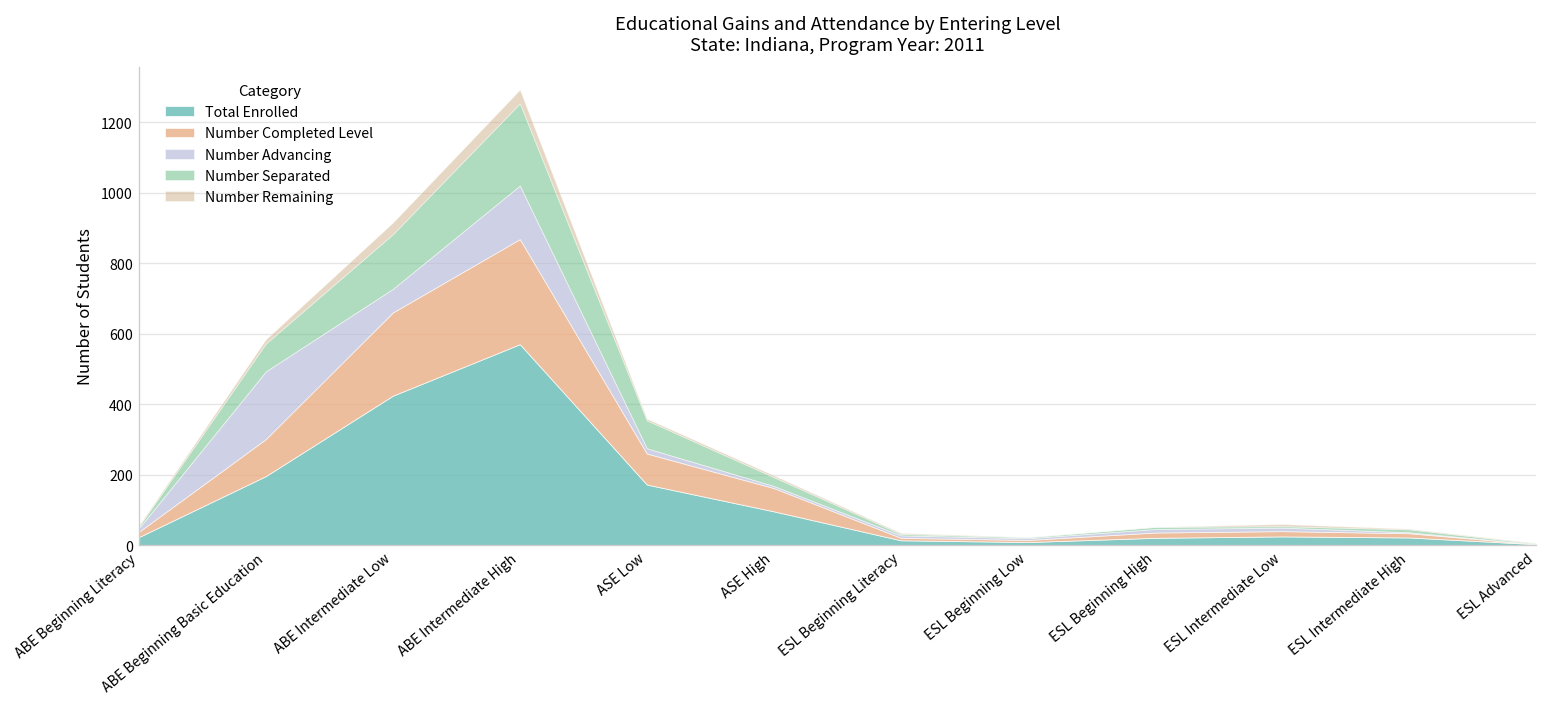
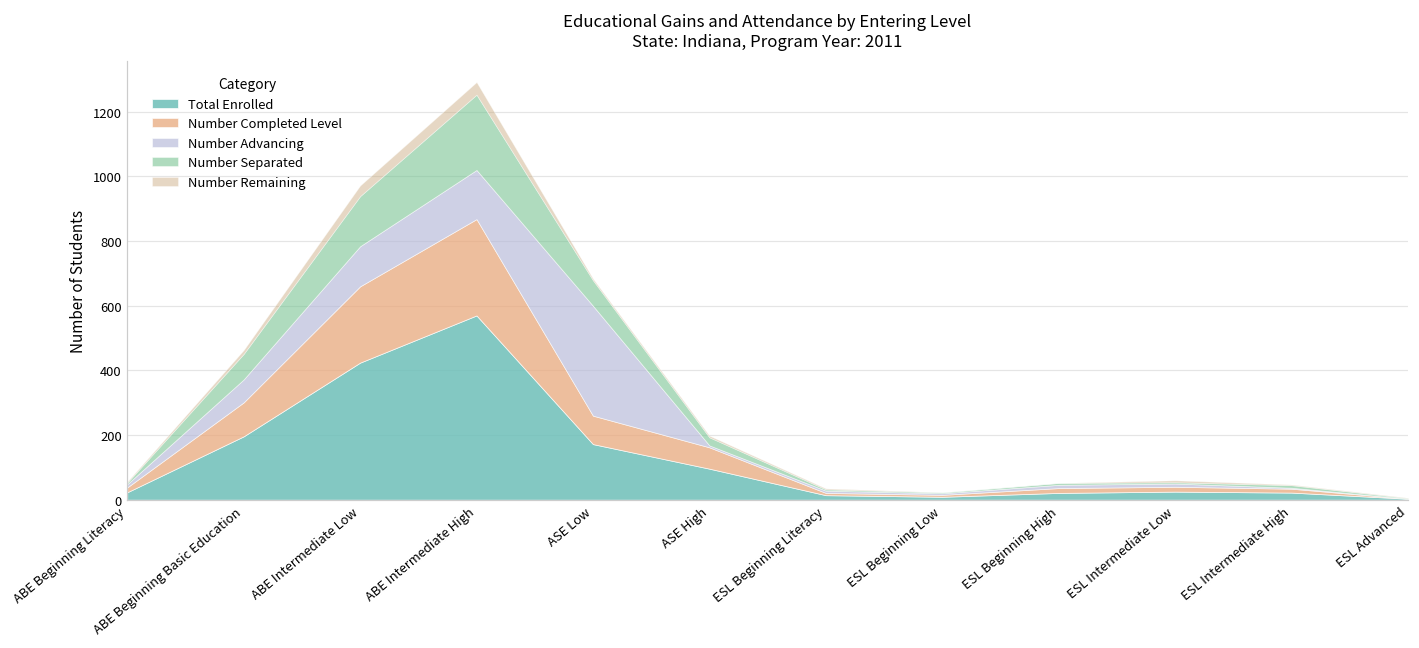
  {
    "Number Advancing": {
-     "ABE Beginning Basic Education": 190,
-     "ABE Intermediate Low": 70,
+     "ABE Beginning Basic Education": 70,
+     "ABE Intermediate Low": 120,
      "ABE Intermediate High": 150,
-     "ASE Low": 20
+     "ASE Low": 340
    }
  }
